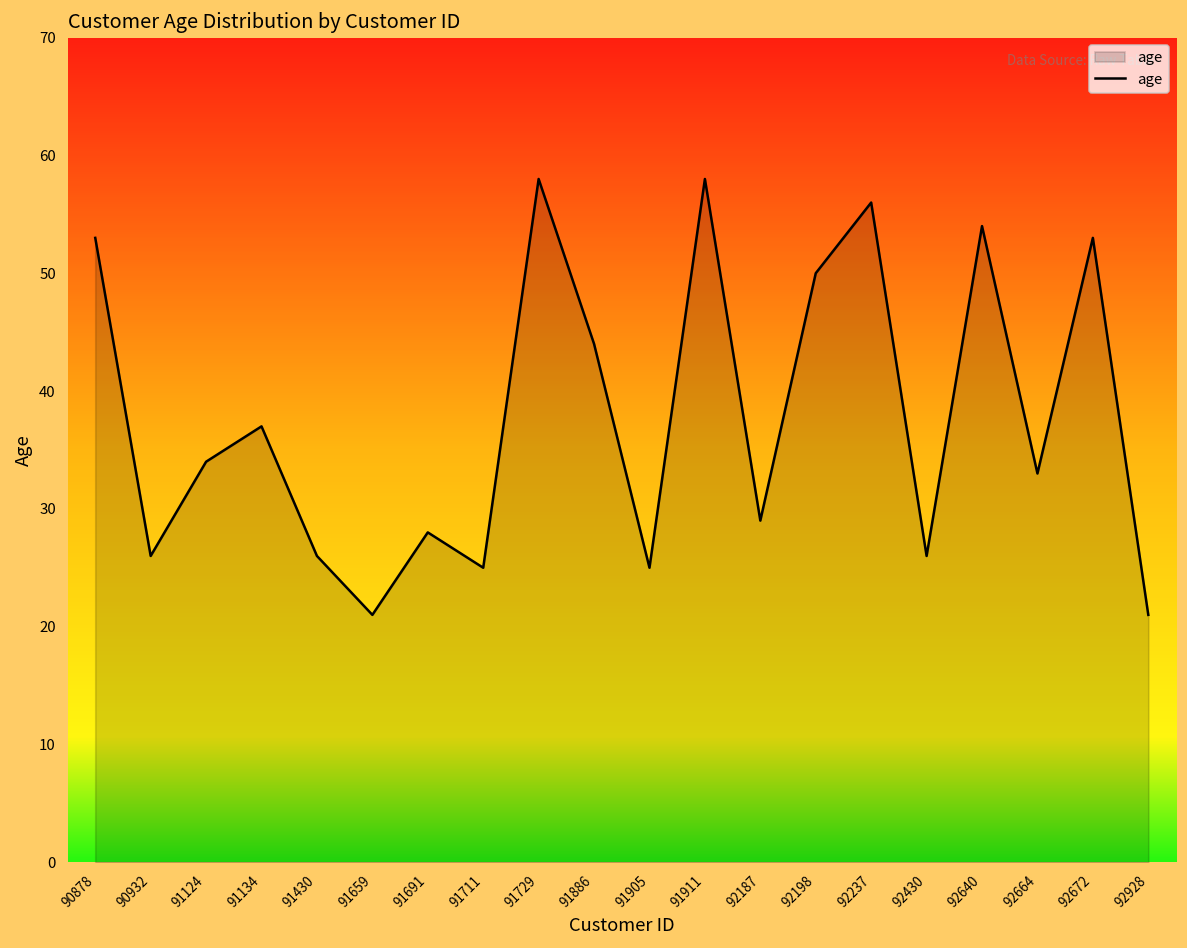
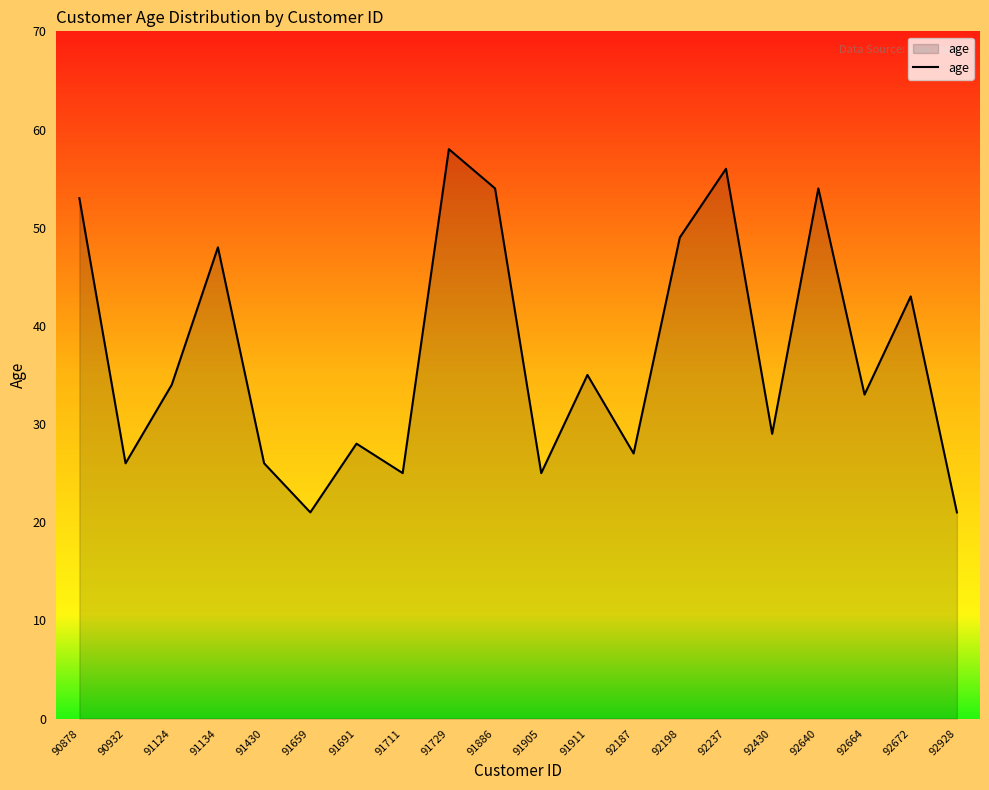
  {
    "90878": 53,
    "90932": 26,
    "91124": 34,
-   "91134": 37,
+   "91134": 48,
    "91430": 26,
    "91659": 21,
    "91691": 28,
    "91711": 25,
    "91729": 58,
-   "91886": 44,
+   "91886": 54,
    "91905": 25,
-   "91911": 58,
-   "92187": 29,
-   "92198": 50,
+   "91911": 35,
+   "92187": 27,
+   "92198": 49,
    "92237": 56,
-   "92430": 26,
+   "92430": 29,
    "92640": 54,
    "92664": 33,
-   "92672": 53,
+   "92672": 43,
    "92928": 21
  }
